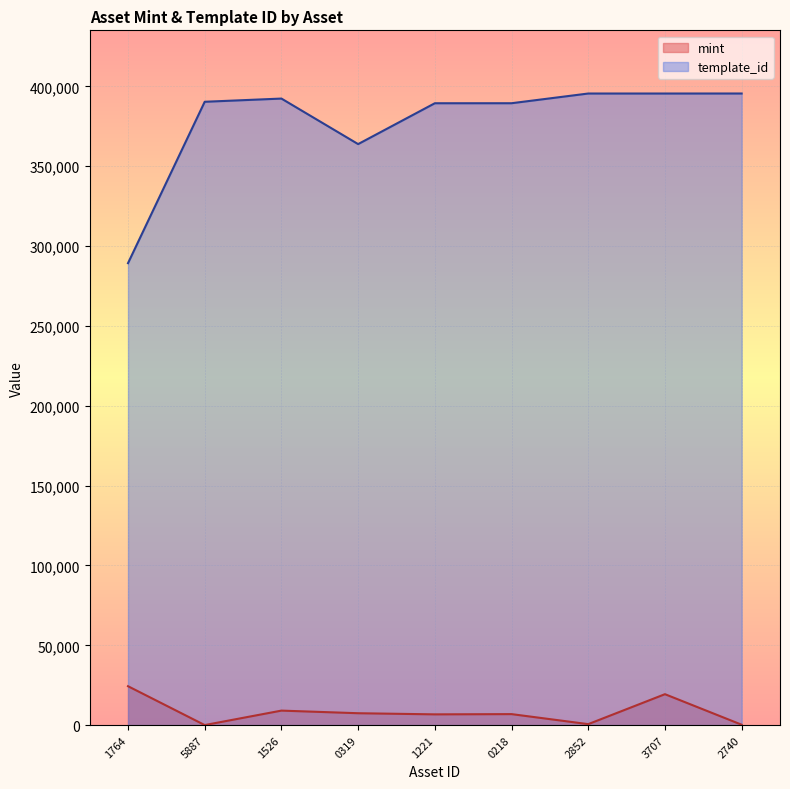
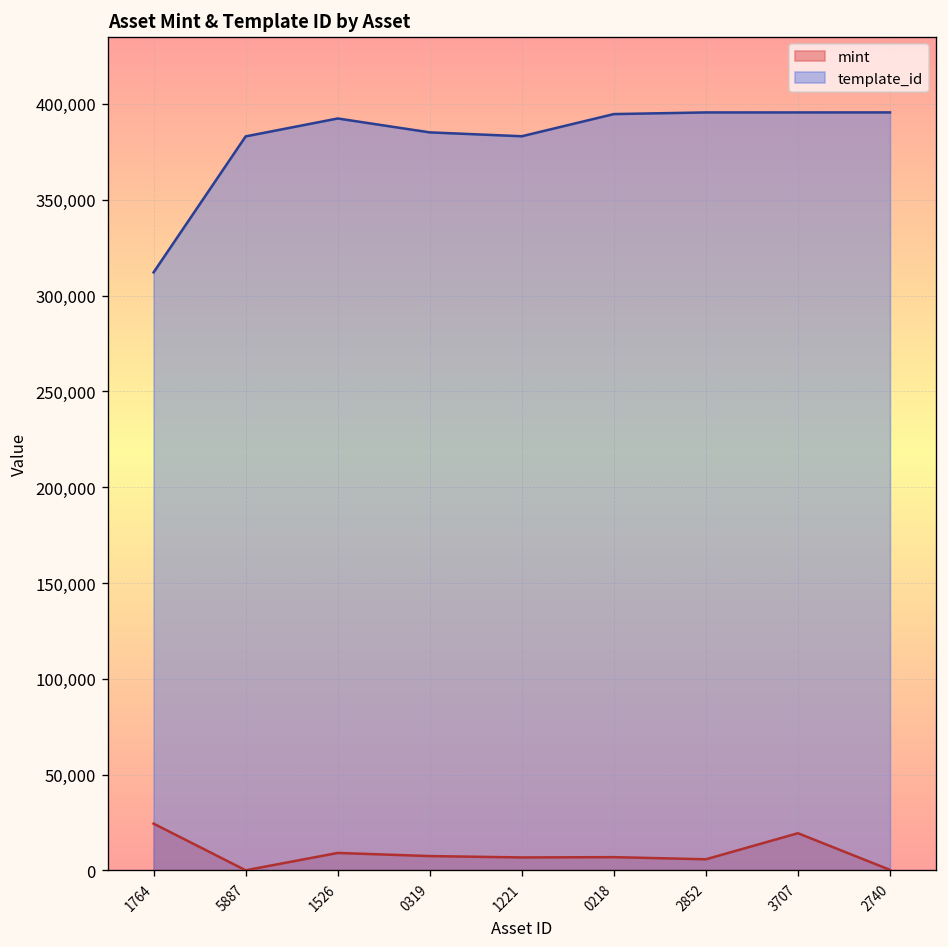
  {
    "mint": {
      "1764": "24,000",
      "5887": "0",
      "1526": "9,000",
      "0319": "7,000",
      "1221": "7,000",
      "0218": "7,000",
-     "2852": "1,000",
+     "2852": "6,000",
      "3707": "19,000",
      "2740": "0"
    },
    "template_id": {
-     "1764": "289,000",
-     "5887": "390,000",
+     "1764": "312,000",
+     "5887": "383,000",
      "1526": "392,000",
-     "0319": "364,000",
-     "1221": "389,000",
-     "0218": "389,000",
+     "0319": "385,000",
+     "1221": "383,000",
+     "0218": "395,000",
      "2852": "396,000",
      "3707": "396,000",
      "2740": "396,000"
    }
  }
